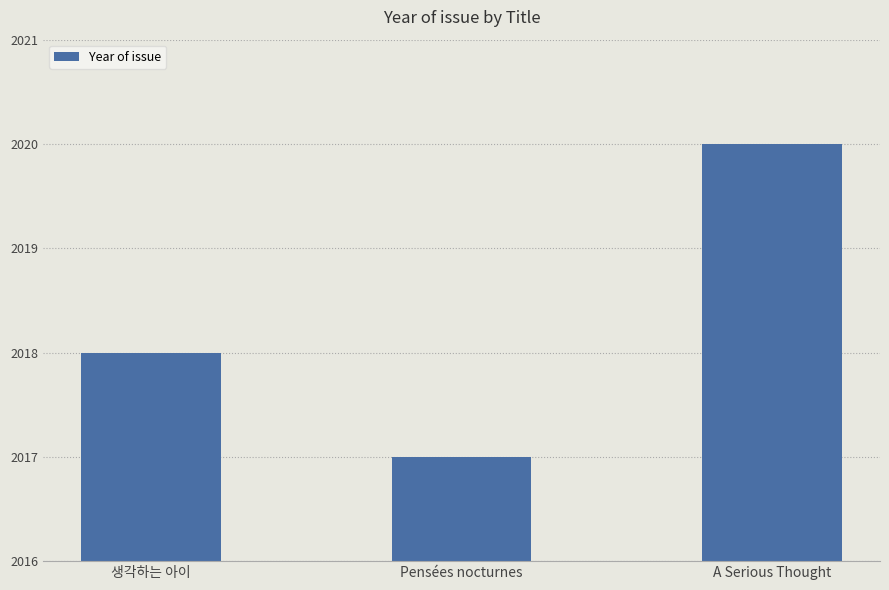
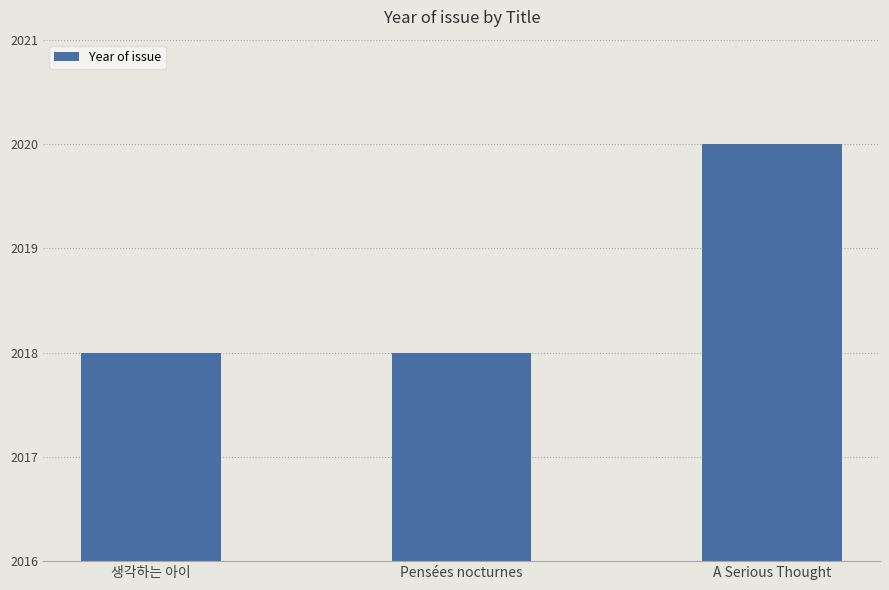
  {
    "생각하는 아이": 2018,
-   "Pensées nocturnes": 2017,
+   "Pensées nocturnes": 2018,
    "A Serious Thought": 2020
  }
